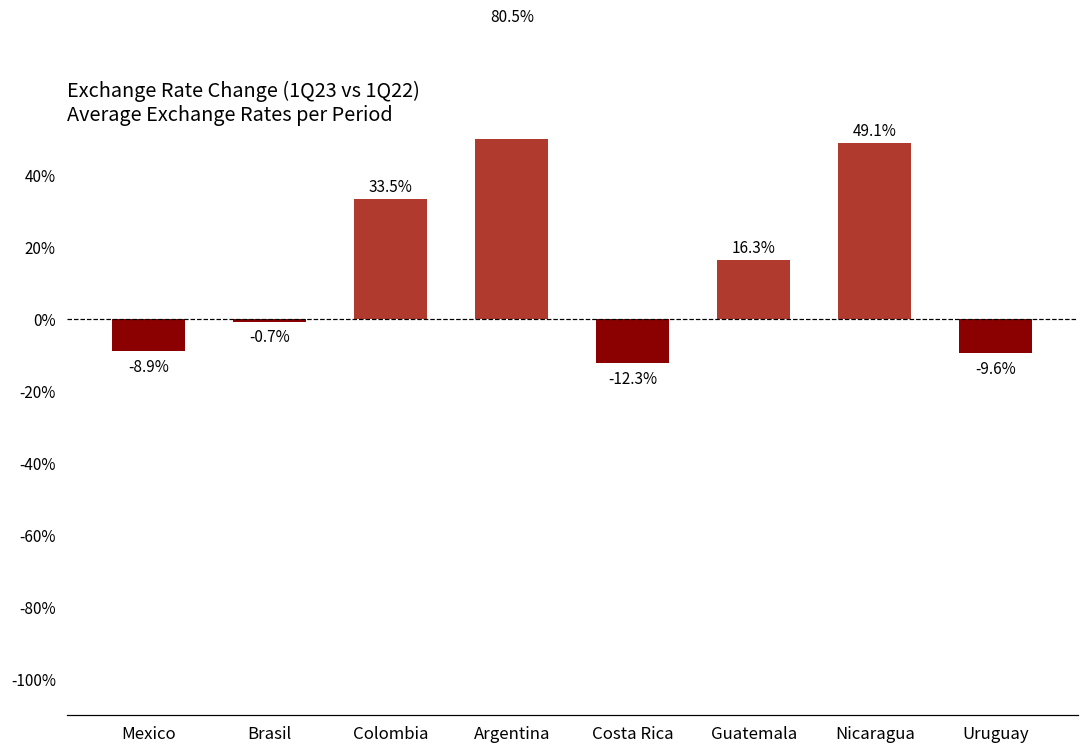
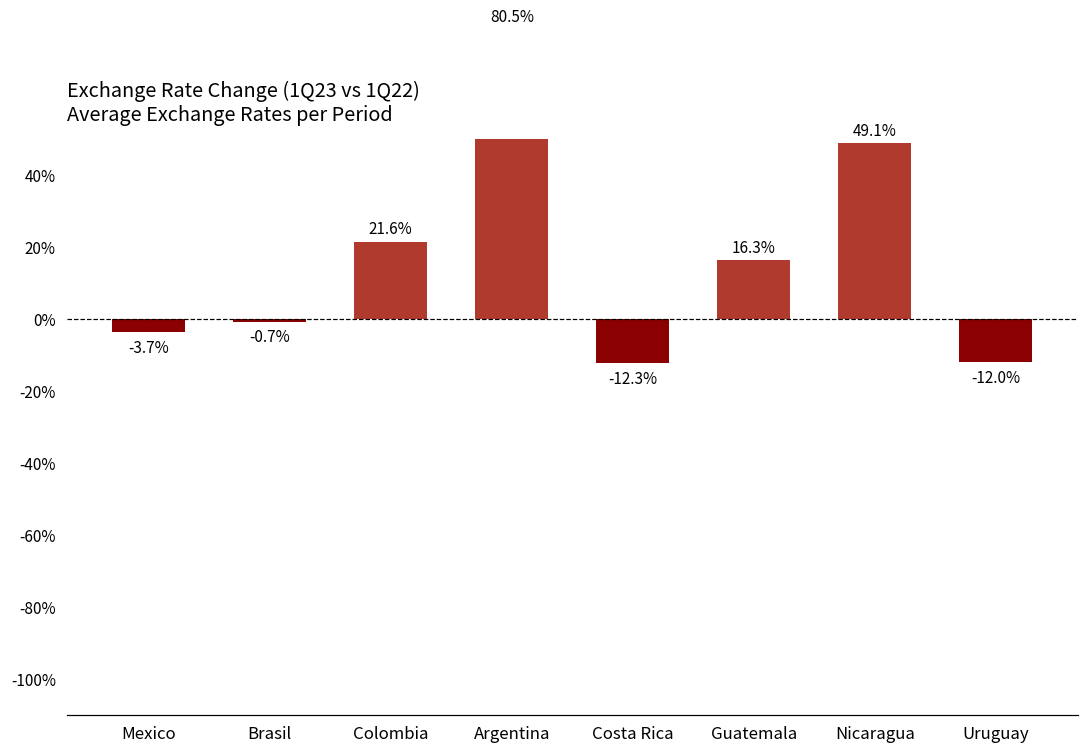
  {
-   "Mexico": "-8.9%",
+   "Mexico": "-3.7%",
    "Brasil": "-0.7%",
-   "Colombia": "33.5%",
+   "Colombia": "21.6%",
    "Costa Rica": "-12.3%",
    "Guatemala": "16.3%",
    "Nicaragua": "49.1%",
-   "Uruguay": "-9.6%"
+   "Uruguay": "-12.0%"
  }
